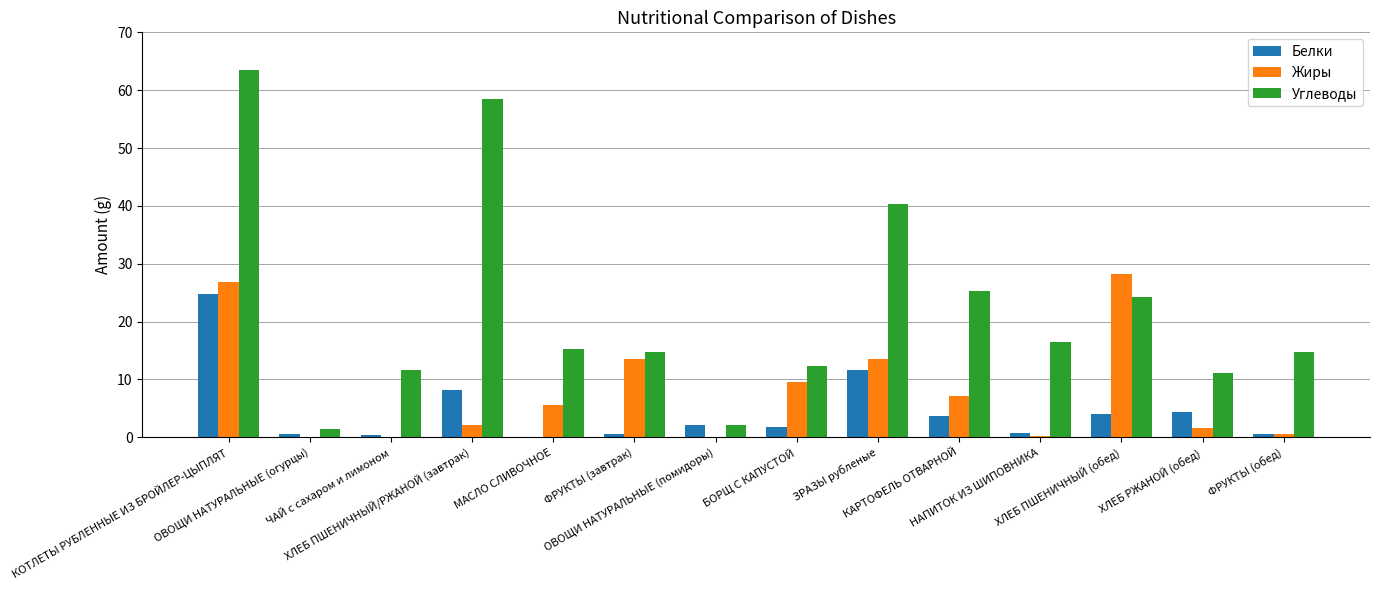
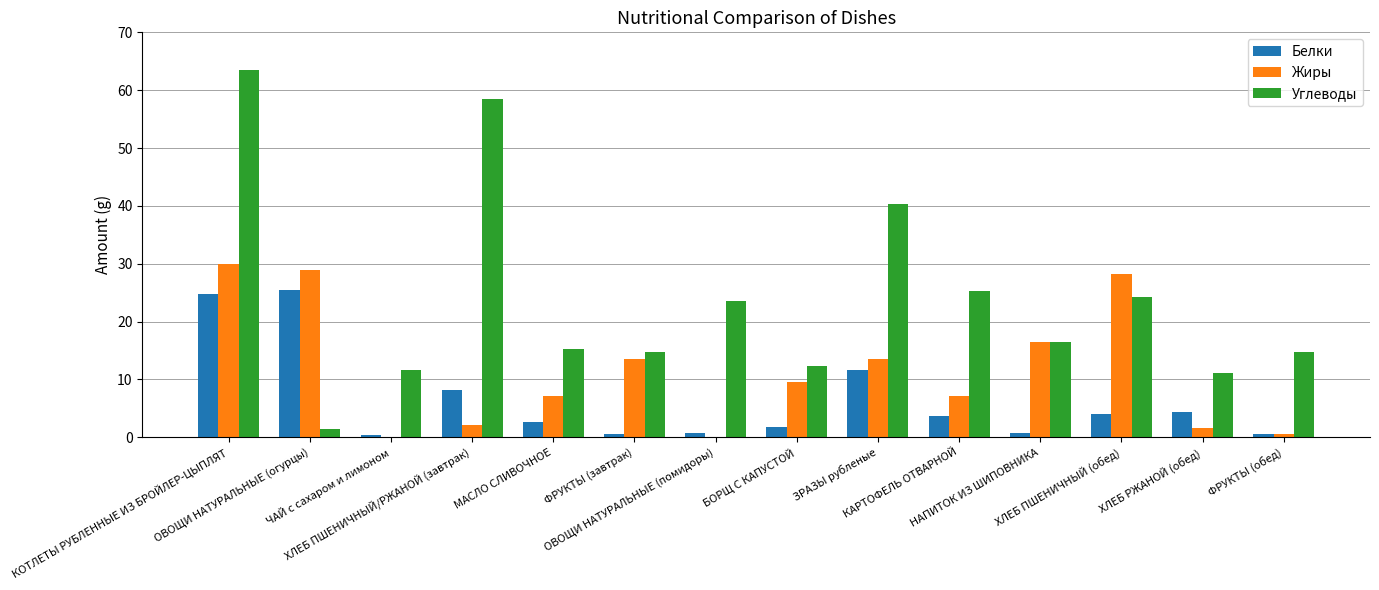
  {
    "Белки": {
      "КОТЛЕТЫ РУБЛЕННЫЕ ИЗ БРОЙЛЕР-ЦЫПЛЯТ": 25,
-     "ОВОЩИ НАТУРАЛЬНЫЕ (огурцы)": 1,
+     "ОВОЩИ НАТУРАЛЬНЫЕ (огурцы)": 25,
      "ХЛЕБ ПШЕНИЧНЫЙ/РЖАНОЙ (завтрак)": 8,
-     "МАСЛО СЛИВОЧНОЕ": 0,
+     "МАСЛО СЛИВОЧНОЕ": 3,
      "ФРУКТЫ (завтрак)": 1,
-     "ОВОЩИ НАТУРАЛЬНЫЕ (помидоры)": 2,
+     "ОВОЩИ НАТУРАЛЬНЫЕ (помидоры)": 1,
      "БОРЩ С КАПУСТОЙ": 2,
      "ЗРАЗЫ рубленые": 12,
      "КАРТОФЕЛЬ ОТВАРНОЙ": 4,
      "НАПИТОК ИЗ ШИПОВНИКА": 1,
      "ХЛЕБ ПШЕНИЧНЫЙ (обед)": 4,
      "ХЛЕБ РЖАНОЙ (обед)": 4,
      "ФРУКТЫ (обед)": 1
    },
    "Жиры": {
-     "КОТЛЕТЫ РУБЛЕННЫЕ ИЗ БРОЙЛЕР-ЦЫПЛЯТ": 27,
-     "ОВОЩИ НАТУРАЛЬНЫЕ (огурцы)": 0,
+     "КОТЛЕТЫ РУБЛЕННЫЕ ИЗ БРОЙЛЕР-ЦЫПЛЯТ": 30,
+     "ОВОЩИ НАТУРАЛЬНЫЕ (огурцы)": 29,
      "ЧАЙ с сахаром и лимоном": 0,
      "ХЛЕБ ПШЕНИЧНЫЙ/РЖАНОЙ (завтрак)": 2,
-     "МАСЛО СЛИВОЧНОЕ": 6,
+     "МАСЛО СЛИВОЧНОЕ": 7,
      "ФРУКТЫ (завтрак)": 14,
      "БОРЩ С КАПУСТОЙ": 10,
      "ЗРАЗЫ рубленые": 14,
      "КАРТОФЕЛЬ ОТВАРНОЙ": 7,
-     "НАПИТОК ИЗ ШИПОВНИКА": 0,
+     "НАПИТОК ИЗ ШИПОВНИКА": 17,
      "ХЛЕБ ПШЕНИЧНЫЙ (обед)": 28,
      "ХЛЕБ РЖАНОЙ (обед)": 2,
      "ФРУКТЫ (обед)": 1
    },
    "Углеводы": {
      "КОТЛЕТЫ РУБЛЕННЫЕ ИЗ БРОЙЛЕР-ЦЫПЛЯТ": 64,
      "ОВОЩИ НАТУРАЛЬНЫЕ (огурцы)": 2,
      "ЧАЙ с сахаром и лимоном": 12,
      "ХЛЕБ ПШЕНИЧНЫЙ/РЖАНОЙ (завтрак)": 58,
      "МАСЛО СЛИВОЧНОЕ": 15,
      "ФРУКТЫ (завтрак)": 15,
-     "ОВОЩИ НАТУРАЛЬНЫЕ (помидоры)": 2,
+     "ОВОЩИ НАТУРАЛЬНЫЕ (помидоры)": 24,
      "БОРЩ С КАПУСТОЙ": 12,
      "ЗРАЗЫ рубленые": 40,
      "КАРТОФЕЛЬ ОТВАРНОЙ": 25,
      "НАПИТОК ИЗ ШИПОВНИКА": 16,
      "ХЛЕБ ПШЕНИЧНЫЙ (обед)": 24,
      "ХЛЕБ РЖАНОЙ (обед)": 11,
      "ФРУКТЫ (обед)": 15
    }
  }
